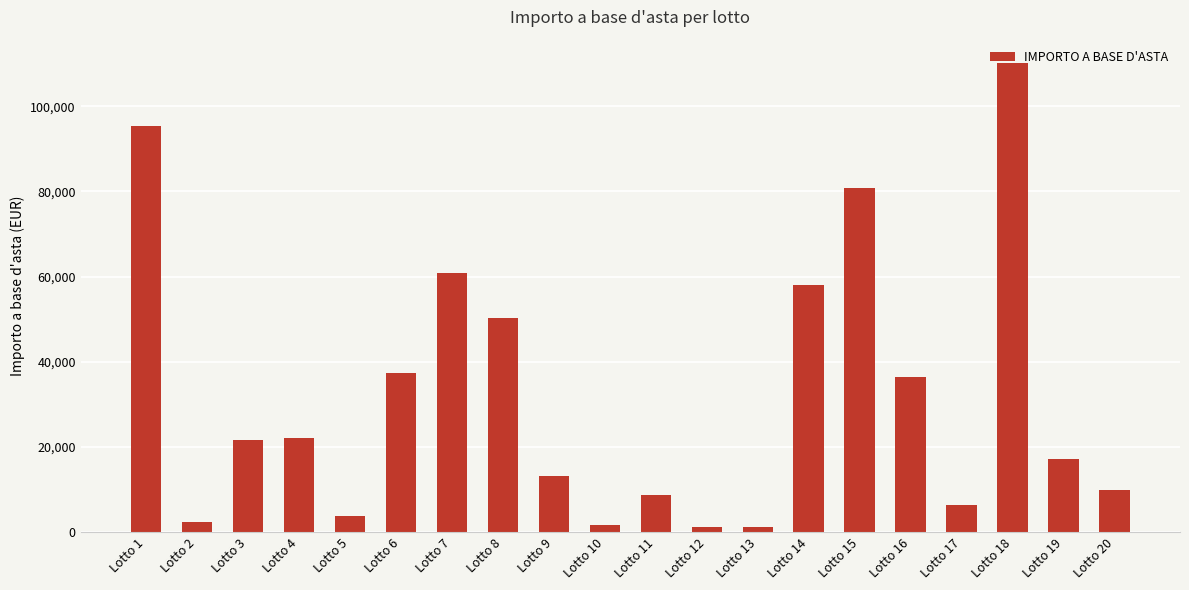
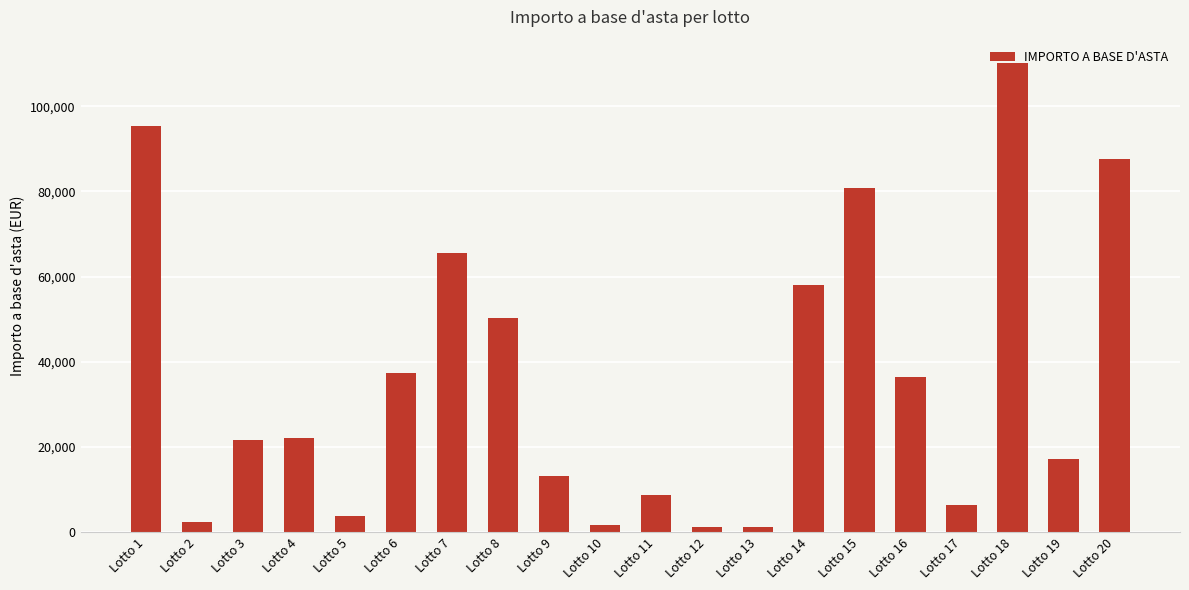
  {
    "Lotto 1": "95,000",
    "Lotto 2": "2,000",
    "Lotto 3": "22,000",
    "Lotto 4": "22,000",
    "Lotto 5": "4,000",
    "Lotto 6": "37,000",
-   "Lotto 7": "61,000",
+   "Lotto 7": "65,000",
    "Lotto 8": "50,000",
    "Lotto 9": "13,000",
    "Lotto 10": "2,000",
    "Lotto 11": "9,000",
    "Lotto 12": "1,000",
    "Lotto 13": "1,000",
    "Lotto 14": "58,000",
    "Lotto 15": "81,000",
    "Lotto 16": "36,000",
    "Lotto 17": "6,000",
    "Lotto 18": "110,000",
    "Lotto 19": "17,000",
-   "Lotto 20": "10,000"
+   "Lotto 20": "88,000"
  }
